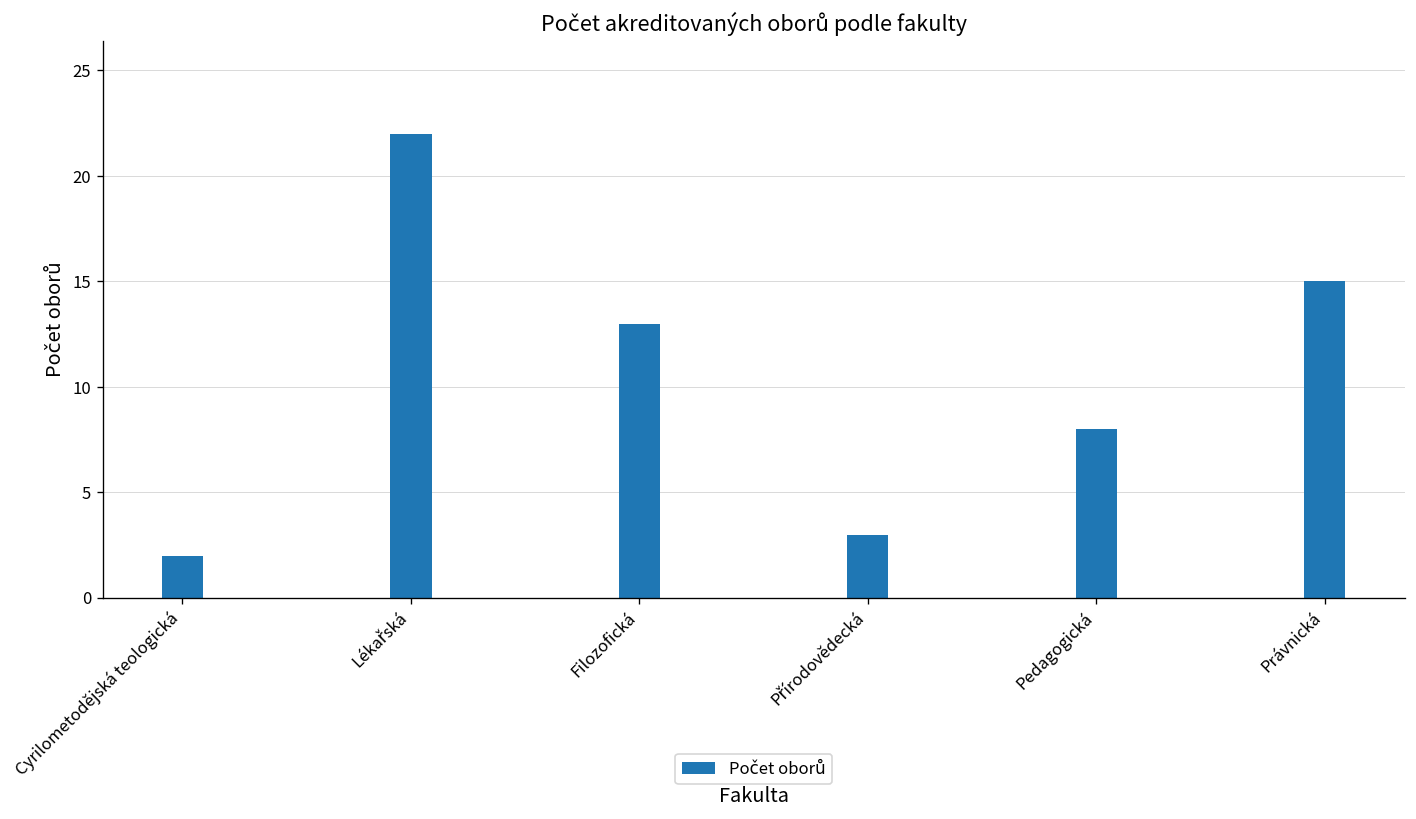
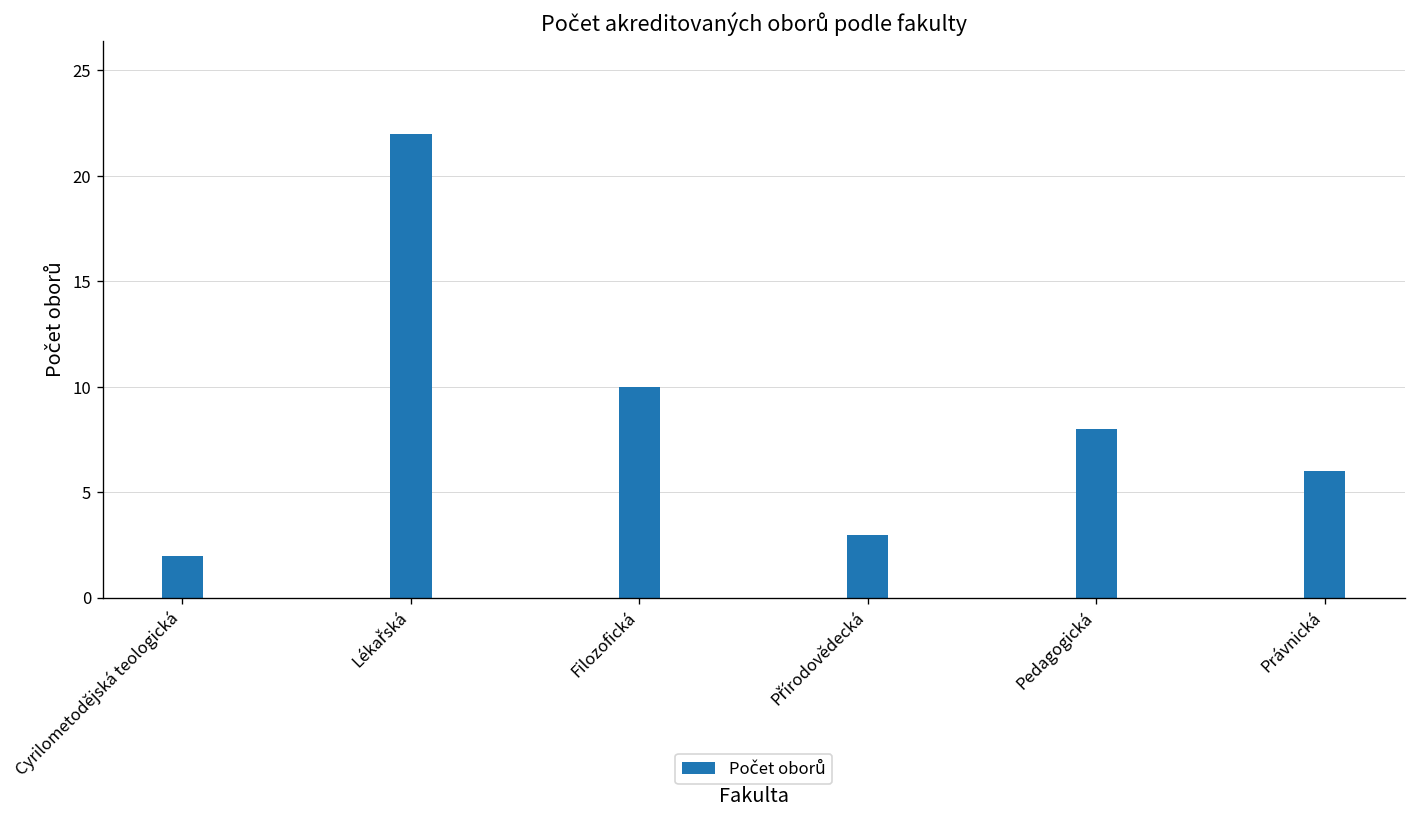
  {
    "Cyrilometodějská teologická": 2,
    "Lékařská": 22,
-   "Filozofická": 13,
+   "Filozofická": 10,
    "Přírodovědecká": 3,
    "Pedagogická": 8,
-   "Právnická": 15
+   "Právnická": 6
  }
